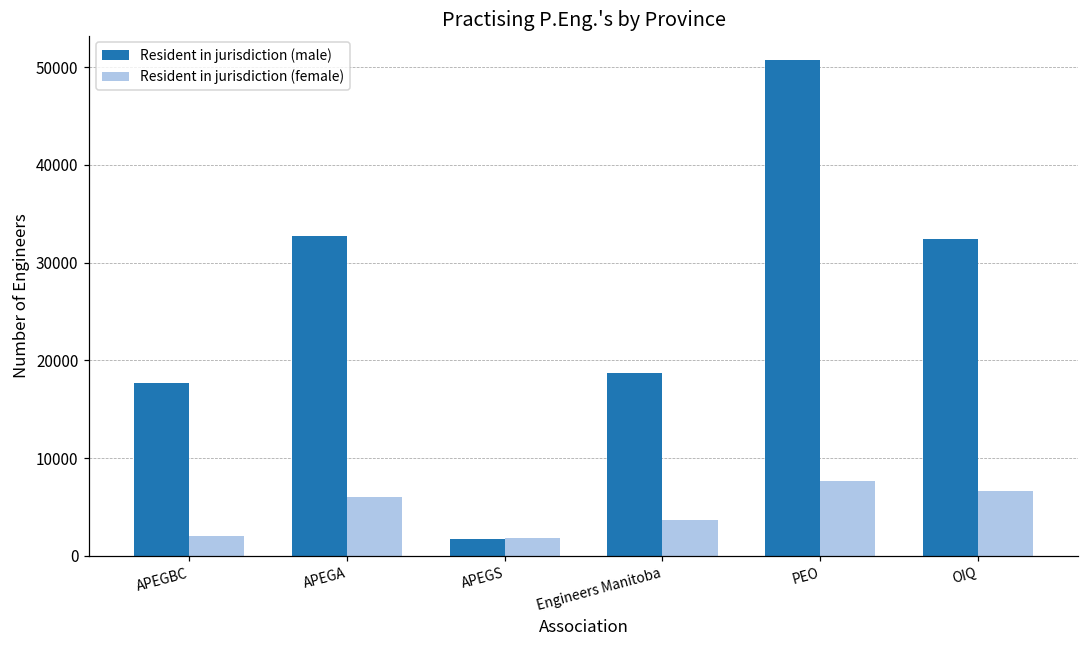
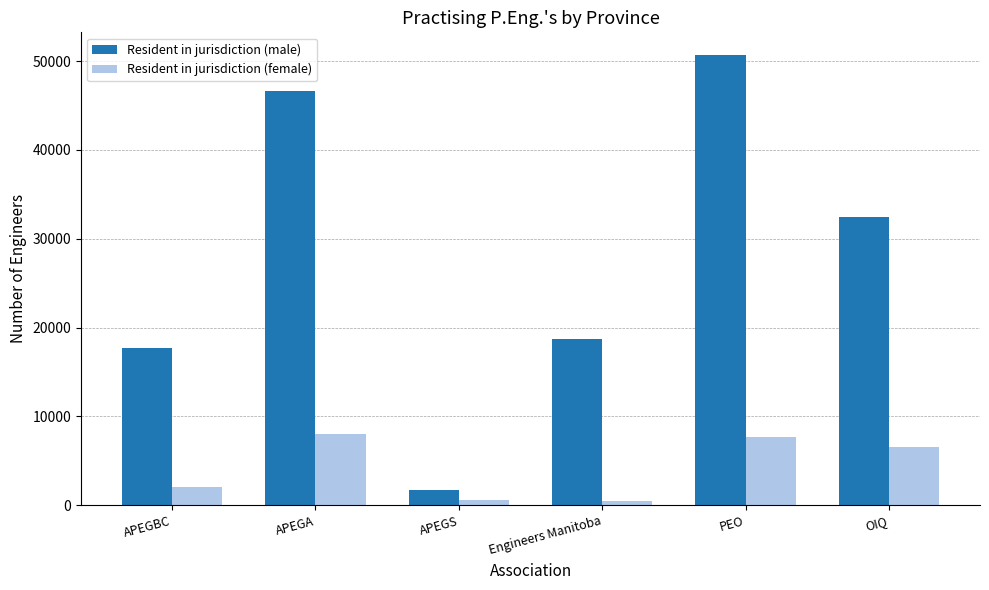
  {
    "Resident in jurisdiction (male)": {
      "APEGBC": 18000,
-     "APEGA": 33000,
+     "APEGA": 47000,
      "APEGS": 2000,
      "Engineers Manitoba": 19000,
      "PEO": 51000,
      "OIQ": 32000
    },
    "Resident in jurisdiction (female)": {
      "APEGBC": 2000,
-     "APEGA": 6000,
-     "APEGS": 2000,
-     "Engineers Manitoba": 4000,
+     "APEGA": 8000,
+     "APEGS": 1000,
+     "Engineers Manitoba": 0,
      "PEO": 8000,
      "OIQ": 7000
    }
  }
